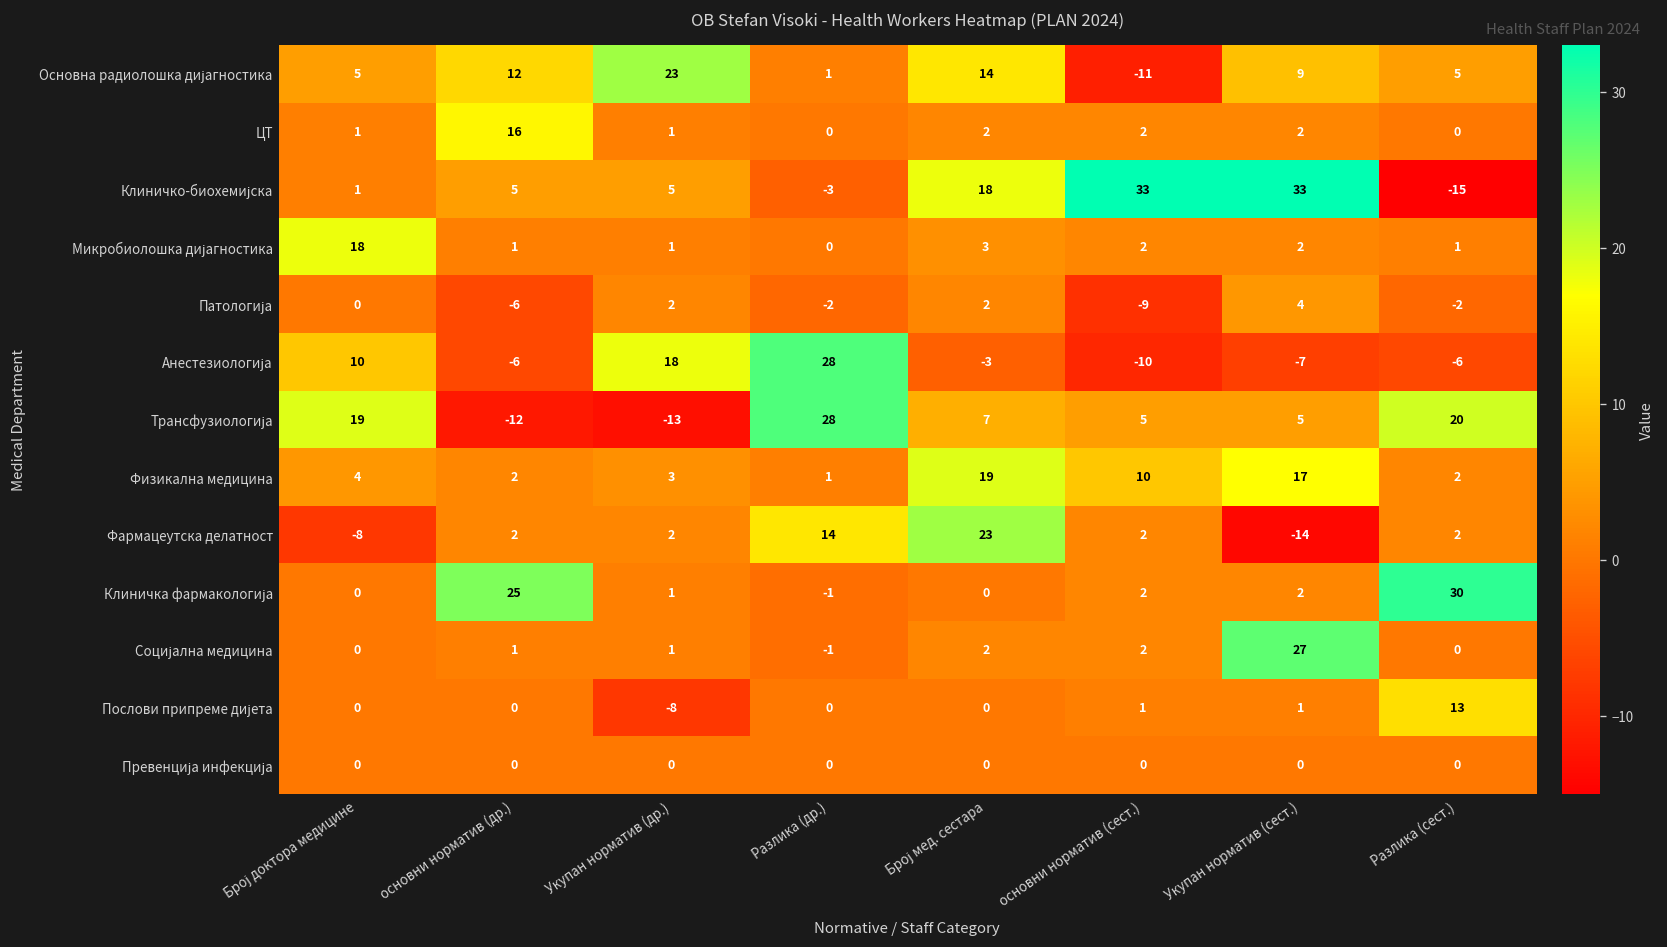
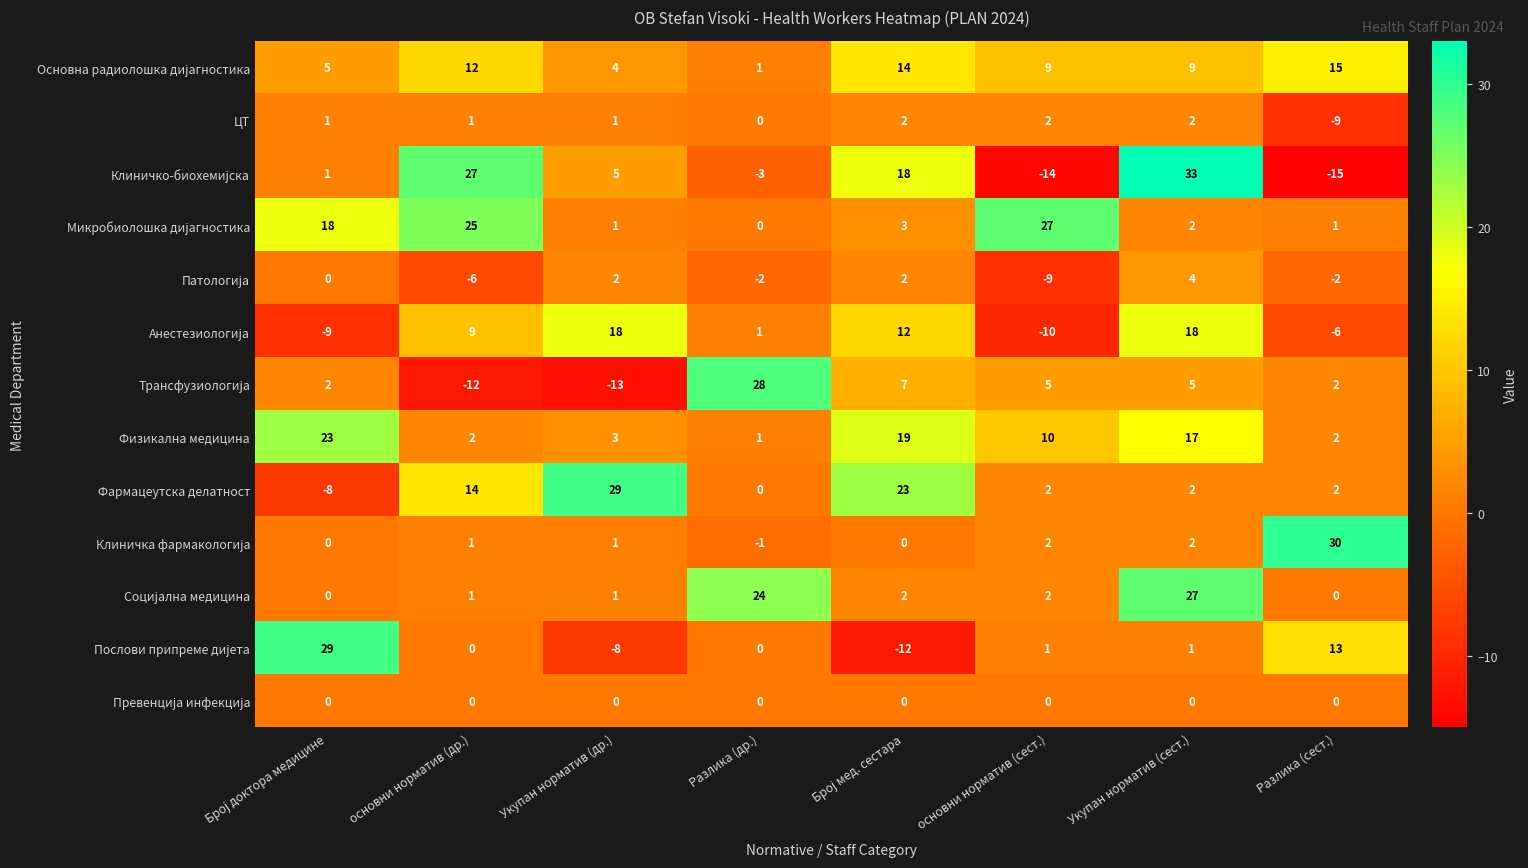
  {
    "Основна радиолошка дијагностика": {
      "Број доктора медицине": 5,
      "основни норматив (др.)": 12,
-     "Укупан норматив (др.)": 23,
+     "Укупан норматив (др.)": 4,
      "Разлика (др.)": 1,
      "Број мед. сестара": 14,
-     "основни норматив (сест.)": -11,
+     "основни норматив (сест.)": 9,
      "Укупан норматив (сест.)": 9,
-     "Разлика (сест.)": 5
+     "Разлика (сест.)": 15
    },
    "ЦТ": {
      "Број доктора медицине": 1,
-     "основни норматив (др.)": 16,
+     "основни норматив (др.)": 1,
      "Укупан норматив (др.)": 1,
      "Разлика (др.)": 0,
      "Број мед. сестара": 2,
      "основни норматив (сест.)": 2,
      "Укупан норматив (сест.)": 2,
-     "Разлика (сест.)": 0
+     "Разлика (сест.)": -9
    },
    "Клиничко-биохемијска": {
      "Број доктора медицине": 1,
-     "основни норматив (др.)": 5,
+     "основни норматив (др.)": 27,
      "Укупан норматив (др.)": 5,
      "Разлика (др.)": -3,
      "Број мед. сестара": 18,
-     "основни норматив (сест.)": 33,
+     "основни норматив (сест.)": -14,
      "Укупан норматив (сест.)": 33,
      "Разлика (сест.)": -15
    },
    "Микробиолошка дијагностика": {
      "Број доктора медицине": 18,
-     "основни норматив (др.)": 1,
+     "основни норматив (др.)": 25,
      "Укупан норматив (др.)": 1,
      "Разлика (др.)": 0,
      "Број мед. сестара": 3,
-     "основни норматив (сест.)": 2,
+     "основни норматив (сест.)": 27,
      "Укупан норматив (сест.)": 2,
      "Разлика (сест.)": 1
    },
    "Патологија": {
      "Број доктора медицине": 0,
      "основни норматив (др.)": -6,
      "Укупан норматив (др.)": 2,
      "Разлика (др.)": -2,
      "Број мед. сестара": 2,
      "основни норматив (сест.)": -9,
      "Укупан норматив (сест.)": 4,
      "Разлика (сест.)": -2
    },
    "Анестезиологија": {
-     "Број доктора медицине": 10,
-     "основни норматив (др.)": -6,
+     "Број доктора медицине": -9,
+     "основни норматив (др.)": 9,
      "Укупан норматив (др.)": 18,
-     "Разлика (др.)": 28,
-     "Број мед. сестара": -3,
+     "Разлика (др.)": 1,
+     "Број мед. сестара": 12,
      "основни норматив (сест.)": -10,
-     "Укупан норматив (сест.)": -7,
+     "Укупан норматив (сест.)": 18,
      "Разлика (сест.)": -6
    },
    "Трансфузиологија": {
-     "Број доктора медицине": 19,
+     "Број доктора медицине": 2,
      "основни норматив (др.)": -12,
      "Укупан норматив (др.)": -13,
      "Разлика (др.)": 28,
      "Број мед. сестара": 7,
      "основни норматив (сест.)": 5,
      "Укупан норматив (сест.)": 5,
-     "Разлика (сест.)": 20
+     "Разлика (сест.)": 2
    },
    "Физикална медицина": {
-     "Број доктора медицине": 4,
+     "Број доктора медицине": 23,
      "основни норматив (др.)": 2,
      "Укупан норматив (др.)": 3,
      "Разлика (др.)": 1,
      "Број мед. сестара": 19,
      "основни норматив (сест.)": 10,
      "Укупан норматив (сест.)": 17,
      "Разлика (сест.)": 2
    },
    "Фармацеутска делатност": {
      "Број доктора медицине": -8,
-     "основни норматив (др.)": 2,
-     "Укупан норматив (др.)": 2,
-     "Разлика (др.)": 14,
+     "основни норматив (др.)": 14,
+     "Укупан норматив (др.)": 29,
+     "Разлика (др.)": 0,
      "Број мед. сестара": 23,
      "основни норматив (сест.)": 2,
-     "Укупан норматив (сест.)": -14,
+     "Укупан норматив (сест.)": 2,
      "Разлика (сест.)": 2
    },
    "Клиничка фармакологија": {
      "Број доктора медицине": 0,
-     "основни норматив (др.)": 25,
+     "основни норматив (др.)": 1,
      "Укупан норматив (др.)": 1,
      "Разлика (др.)": -1,
      "Број мед. сестара": 0,
      "основни норматив (сест.)": 2,
      "Укупан норматив (сест.)": 2,
      "Разлика (сест.)": 30
    },
    "Социјална медицина": {
      "Број доктора медицине": 0,
      "основни норматив (др.)": 1,
      "Укупан норматив (др.)": 1,
-     "Разлика (др.)": -1,
+     "Разлика (др.)": 24,
      "Број мед. сестара": 2,
      "основни норматив (сест.)": 2,
      "Укупан норматив (сест.)": 27,
      "Разлика (сест.)": 0
    },
    "Послови припреме дијета": {
-     "Број доктора медицине": 0,
+     "Број доктора медицине": 29,
      "основни норматив (др.)": 0,
      "Укупан норматив (др.)": -8,
      "Разлика (др.)": 0,
-     "Број мед. сестара": 0,
+     "Број мед. сестара": -12,
      "основни норматив (сест.)": 1,
      "Укупан норматив (сест.)": 1,
      "Разлика (сест.)": 13
    },
    "Превенција инфекција": {
      "Број доктора медицине": 0,
      "основни норматив (др.)": 0,
      "Укупан норматив (др.)": 0,
      "Разлика (др.)": 0,
      "Број мед. сестара": 0,
      "основни норматив (сест.)": 0,
      "Укупан норматив (сест.)": 0,
      "Разлика (сест.)": 0
    }
  }
